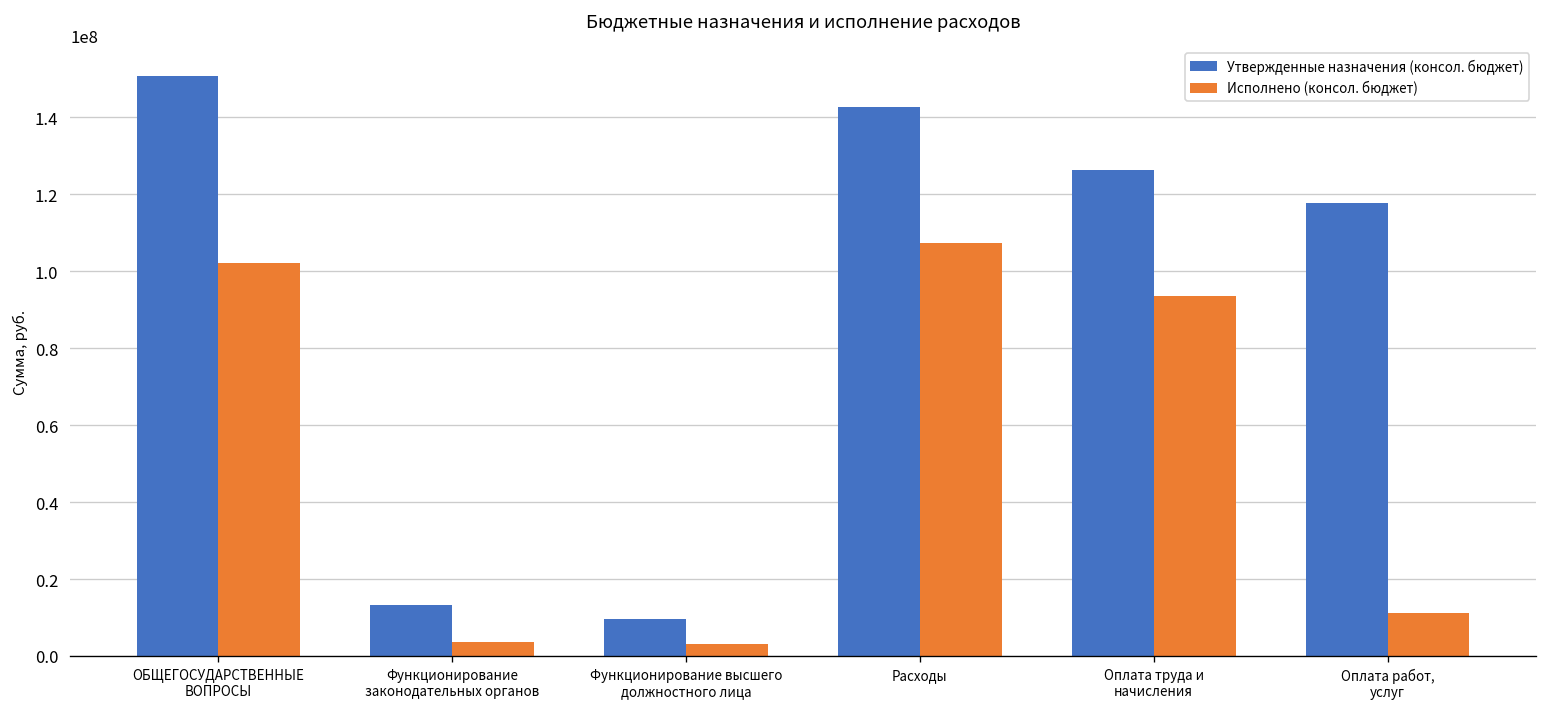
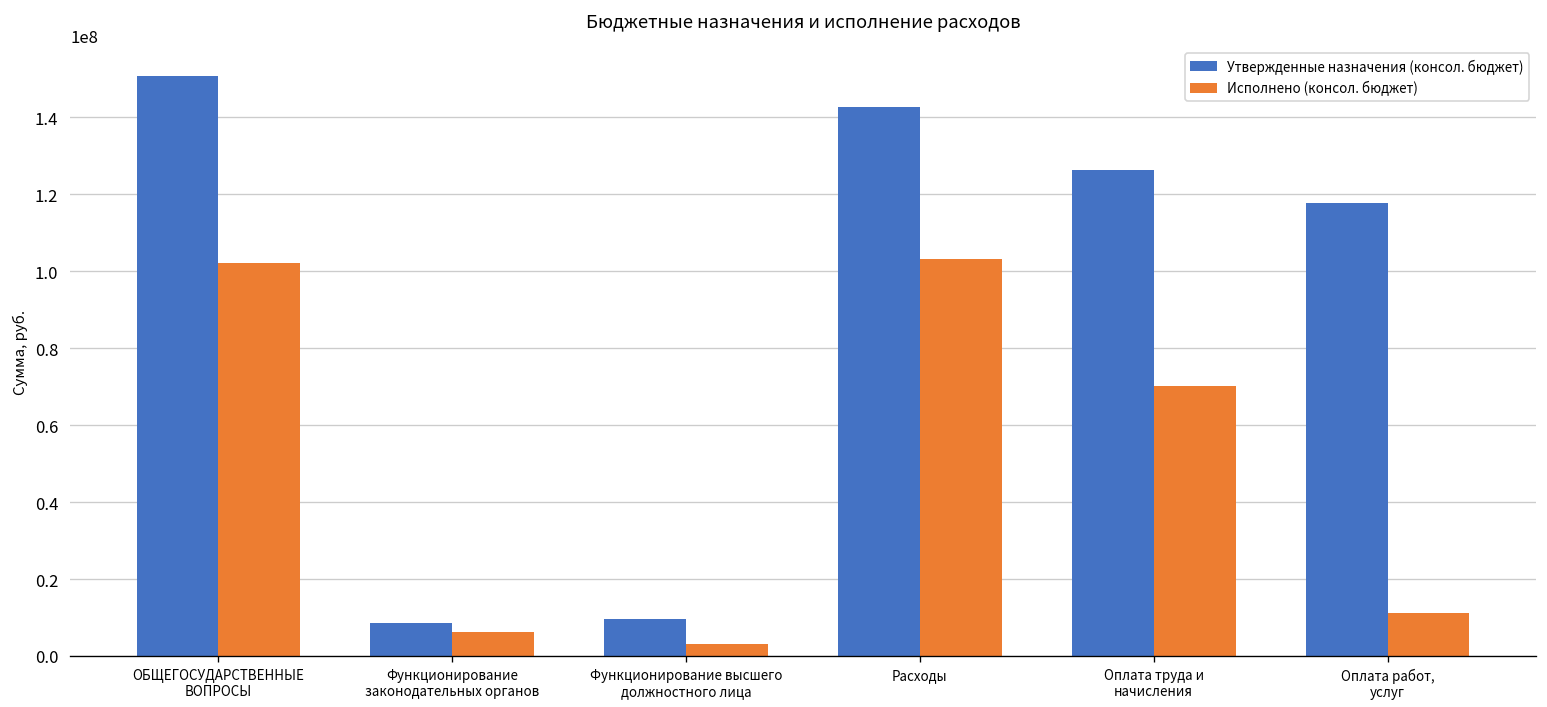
  {
    "Утвержденные назначения (консол. бюджет)": {
      "ОБЩЕГОСУДАРСТВЕННЫЕ ВОПРОСЫ": 151000000,
-     "Функционирование законодательных органов": 13000000,
+     "Функционирование законодательных органов": 8000000,
      "Функционирование высшего должностного лица": 10000000,
      "Расходы": 143000000,
      "Оплата труда и начисления": 126000000,
      "Оплата работ, услуг": 118000000
    },
    "Исполнено (консол. бюджет)": {
      "ОБЩЕГОСУДАРСТВЕННЫЕ ВОПРОСЫ": 102000000,
-     "Функционирование законодательных органов": 4000000,
+     "Функционирование законодательных органов": 6000000,
      "Функционирование высшего должностного лица": 3000000,
-     "Расходы": 107000000,
-     "Оплата труда и начисления": 94000000,
+     "Расходы": 103000000,
+     "Оплата труда и начисления": 70000000,
      "Оплата работ, услуг": 11000000
    }
  }
